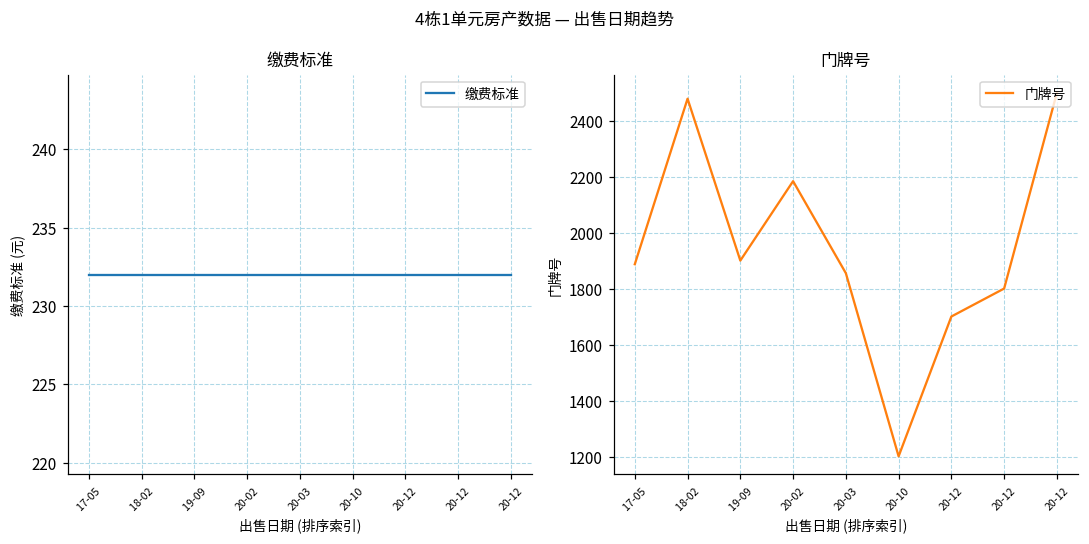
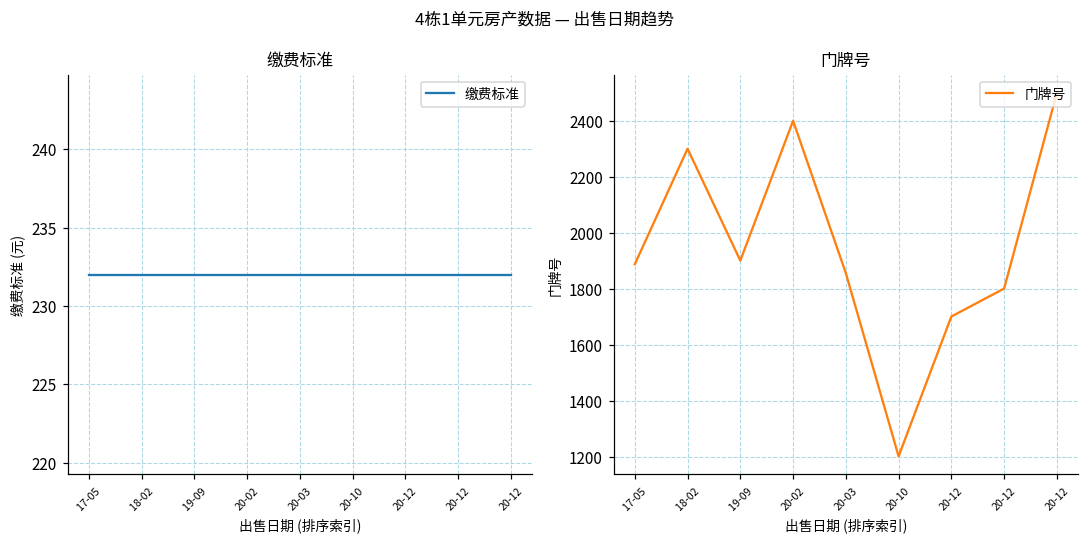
  {
    "缴费标准": {
      "17-05": 232.0,
      "18-02": 232.0,
      "19-09": 232.0,
      "20-02": 232.0,
      "20-03": 232.0,
      "20-10": 232.0
    },
    "门牌号": {
      "17-05": 1890,
-     "18-02": 2480,
+     "18-02": 2300,
      "19-09": 1900,
-     "20-02": 2190,
+     "20-02": 2400,
      "20-03": 1860,
      "20-10": 1200
    }
  }
